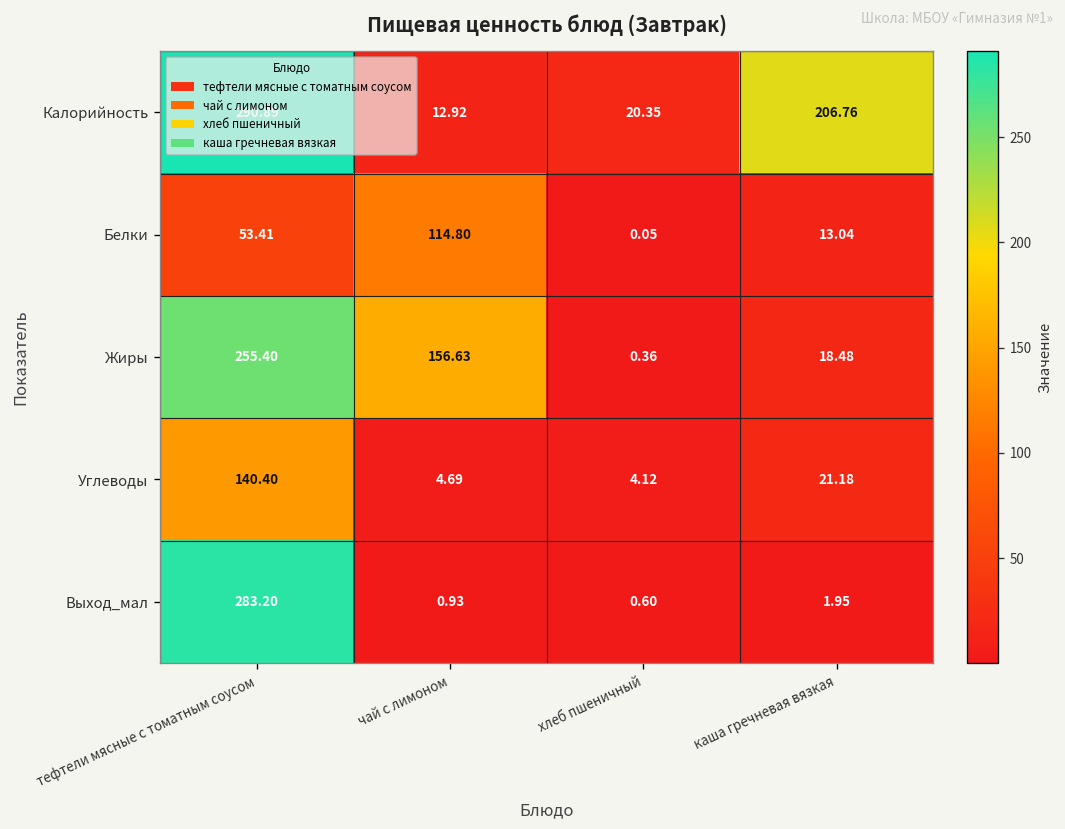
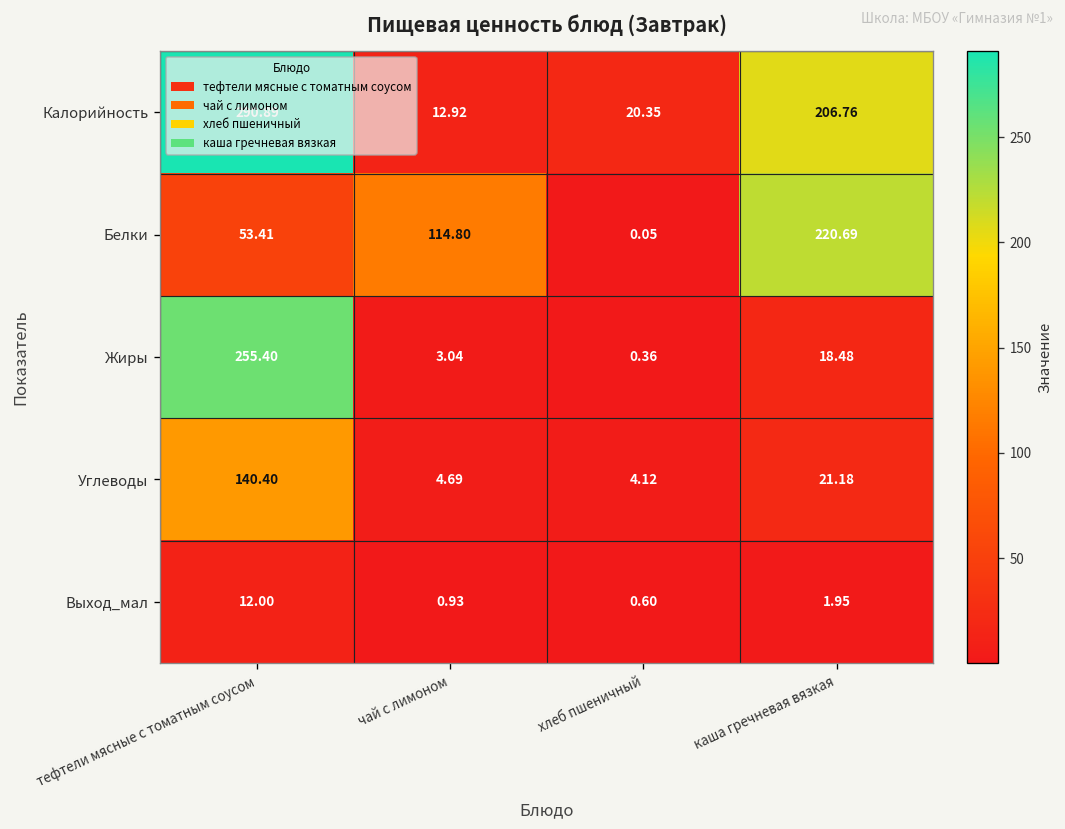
  {
    "Калорийность": {
      "чай с лимоном": 12.92,
      "хлеб пшеничный": 20.35,
      "каша гречневая вязкая": 206.76
    },
    "Белки": {
      "тефтели мясные с томатным соусом": 53.41,
      "чай с лимоном": 114.80,
      "хлеб пшеничный": 0.05,
-     "каша гречневая вязкая": 13.04
+     "каша гречневая вязкая": 220.69
    },
    "Жиры": {
      "тефтели мясные с томатным соусом": 255.40,
-     "чай с лимоном": 156.63,
+     "чай с лимоном": 3.04,
      "хлеб пшеничный": 0.36,
      "каша гречневая вязкая": 18.48
    },
    "Углеводы": {
      "тефтели мясные с томатным соусом": 140.40,
      "чай с лимоном": 4.69,
      "хлеб пшеничный": 4.12,
      "каша гречневая вязкая": 21.18
    },
    "Выход_мал": {
-     "тефтели мясные с томатным соусом": 283.20,
+     "тефтели мясные с томатным соусом": 12.00,
      "чай с лимоном": 0.93,
      "хлеб пшеничный": 0.60,
      "каша гречневая вязкая": 1.95
    }
  }
